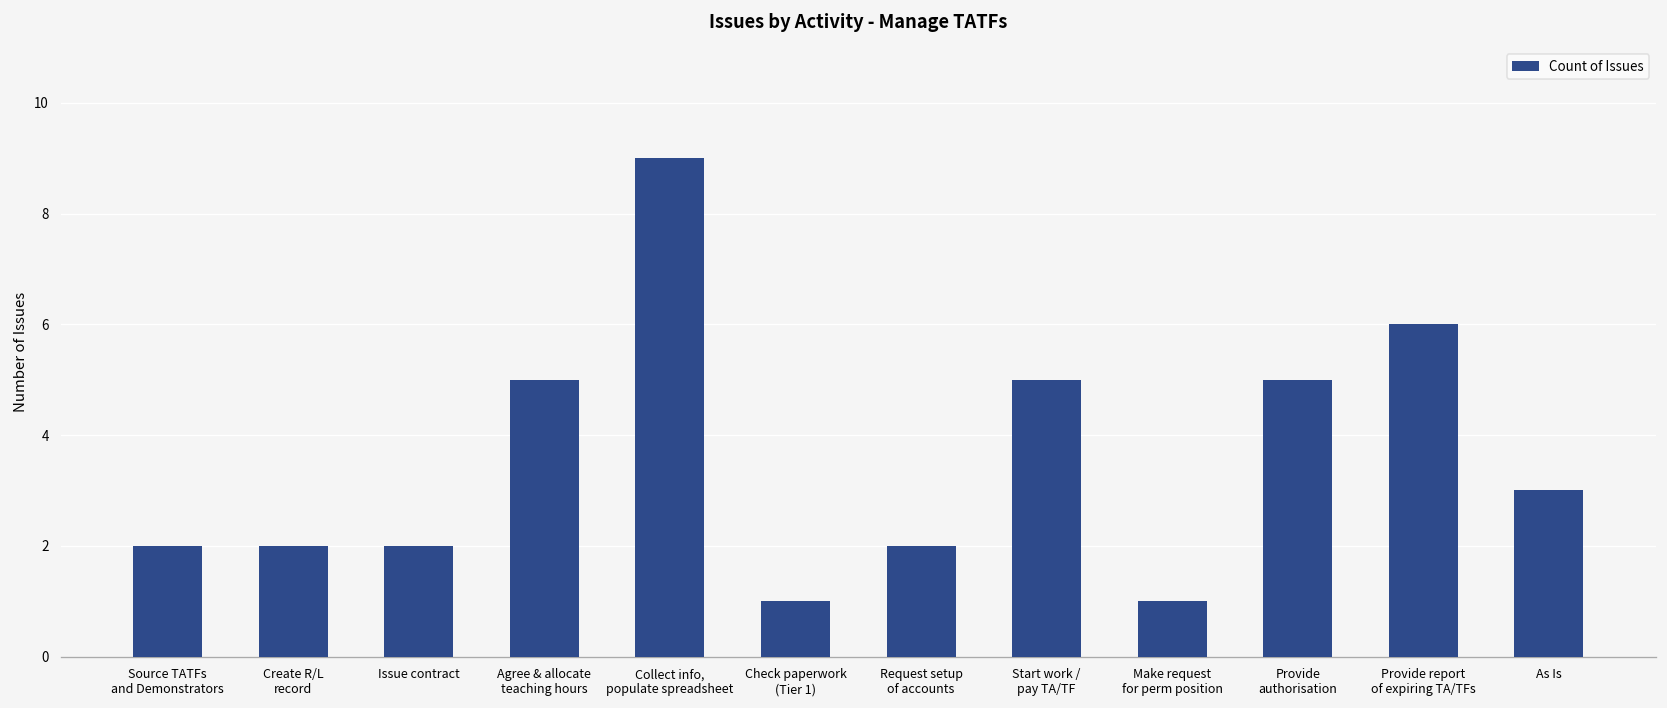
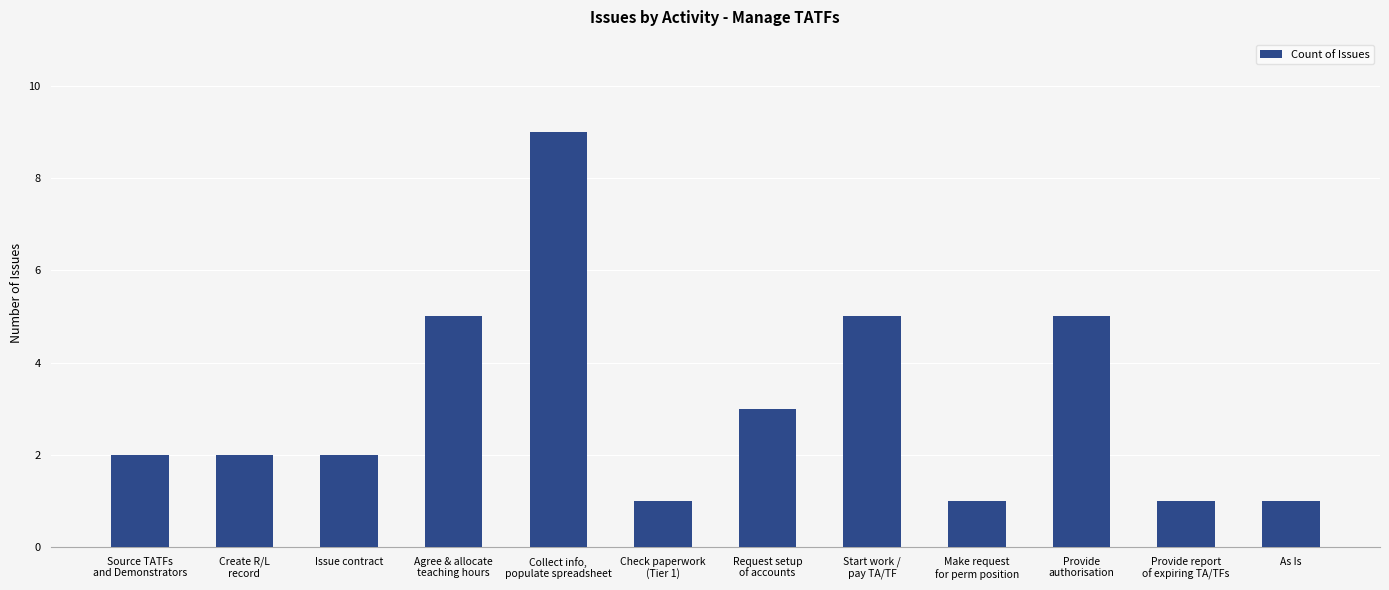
  {
    "Source TATFs and Demonstrators": 2,
    "Create R/L record": 2,
    "Issue contract": 2,
    "Agree & allocate teaching hours": 5,
    "Collect info, populate spreadsheet": 9,
    "Check paperwork (Tier 1)": 1,
-   "Request setup of accounts": 2,
+   "Request setup of accounts": 3,
    "Start work / pay TA/TF": 5,
    "Make request for perm position": 1,
    "Provide authorisation": 5,
-   "Provide report of expiring TA/TFs": 6,
-   "As Is": 3
+   "Provide report of expiring TA/TFs": 1,
+   "As Is": 1
  }
